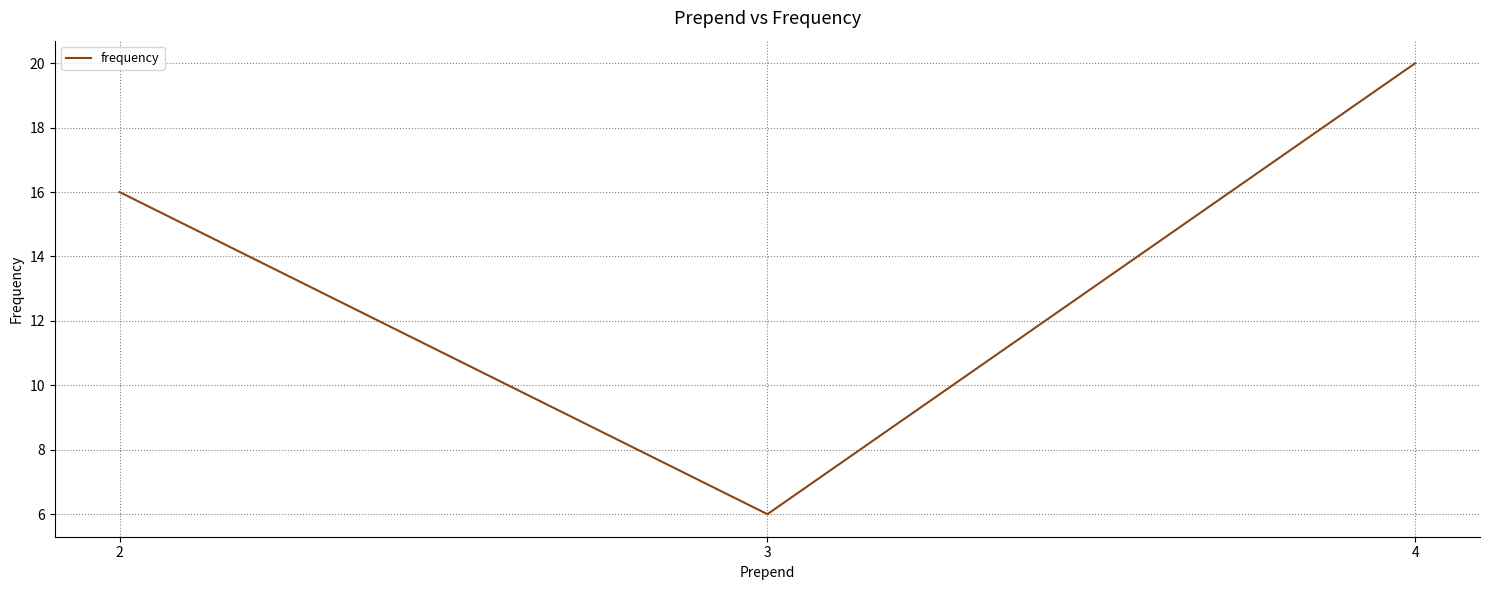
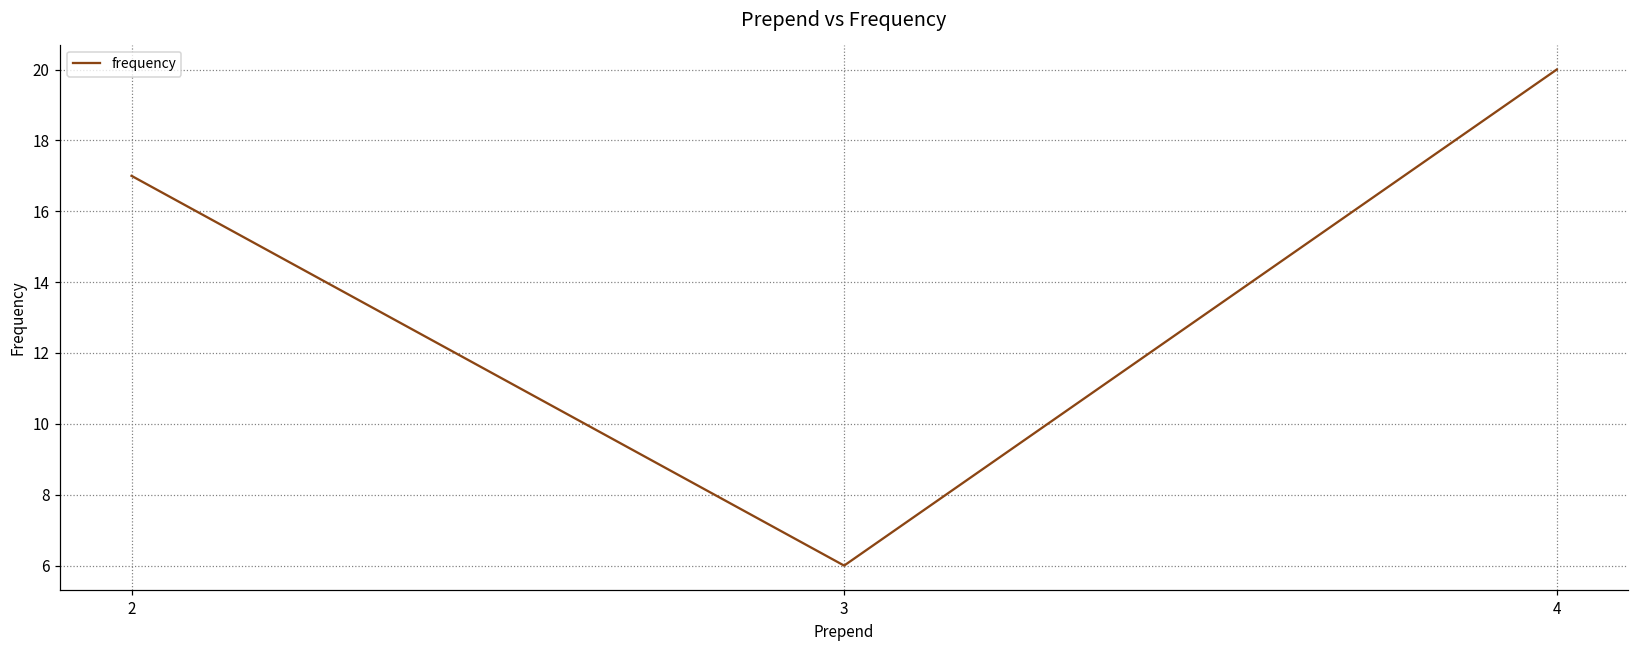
  {
-   "2": 16,
+   "2": 17,
    "3": 6,
    "4": 20
  }
